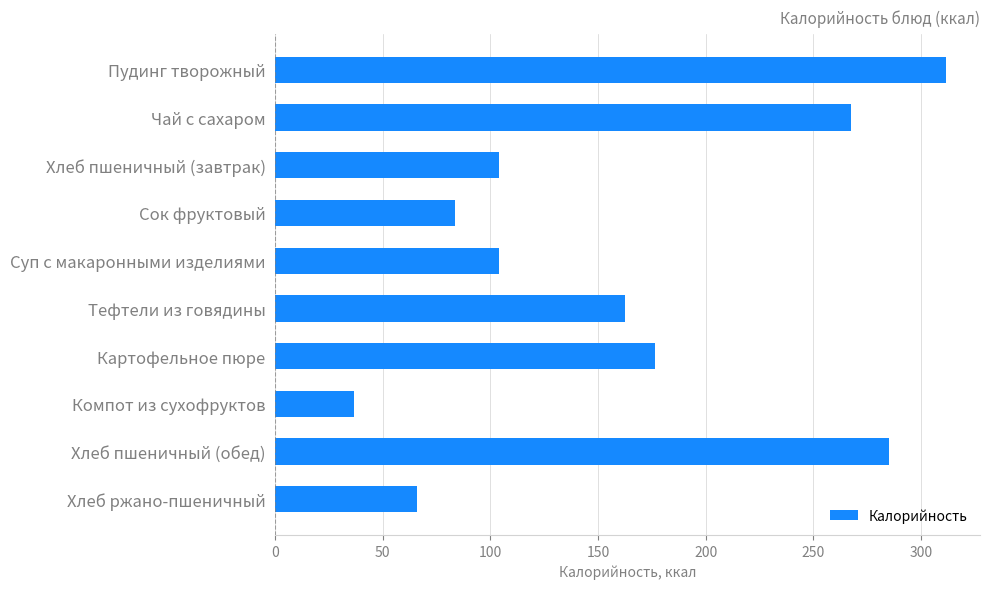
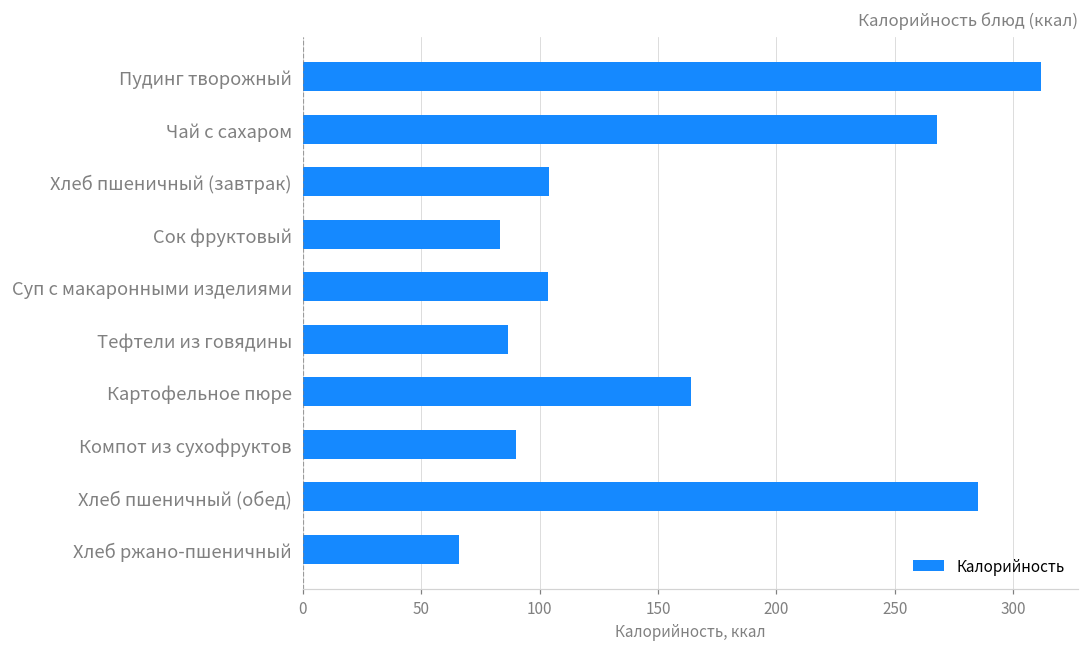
  {
    "Пудинг творожный": 312,
    "Чай с сахаром": 268,
    "Хлеб пшеничный (завтрак)": 104,
    "Сок фруктовый": 83,
    "Суп с макаронными изделиями": 104,
-   "Тефтели из говядины": 162,
-   "Картофельное пюре": 176,
-   "Компот из сухофруктов": 36,
+   "Тефтели из говядины": 87,
+   "Картофельное пюре": 164,
+   "Компот из сухофруктов": 90,
    "Хлеб пшеничный (обед)": 285,
    "Хлеб ржано-пшеничный": 66
  }
